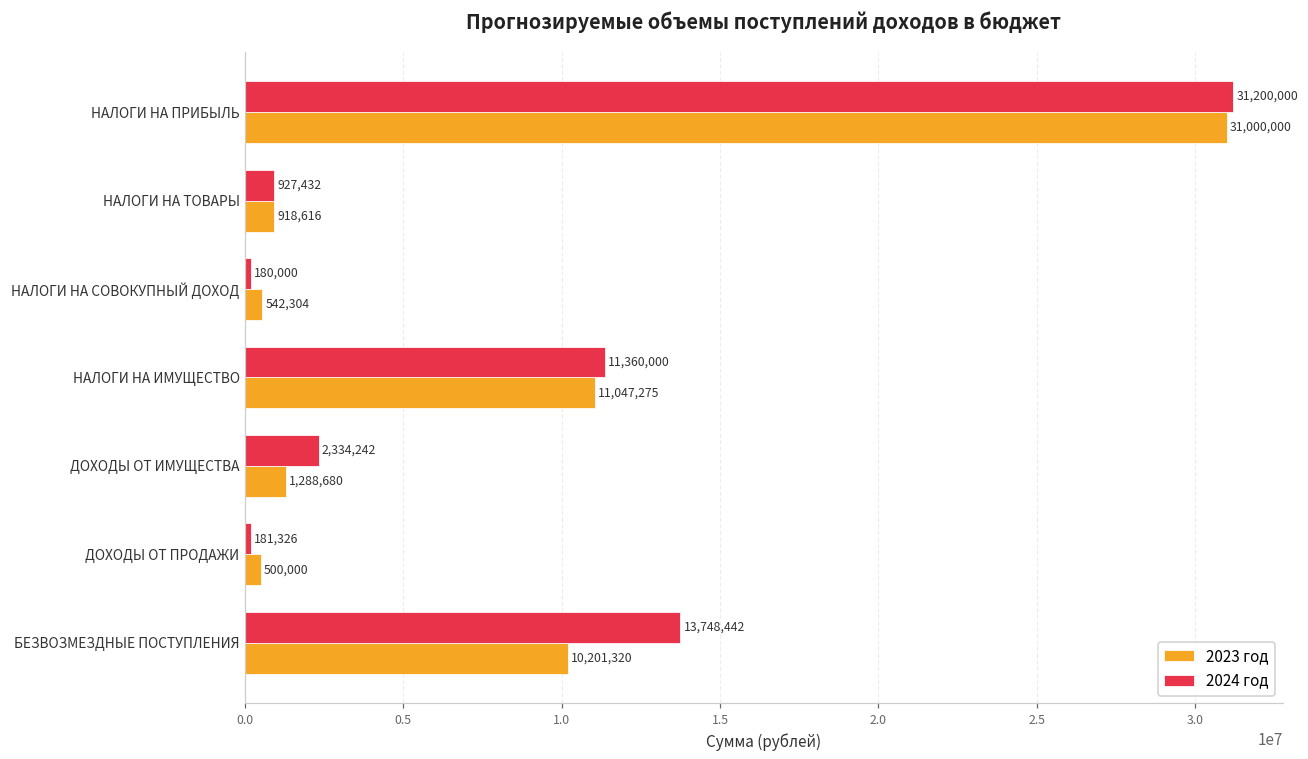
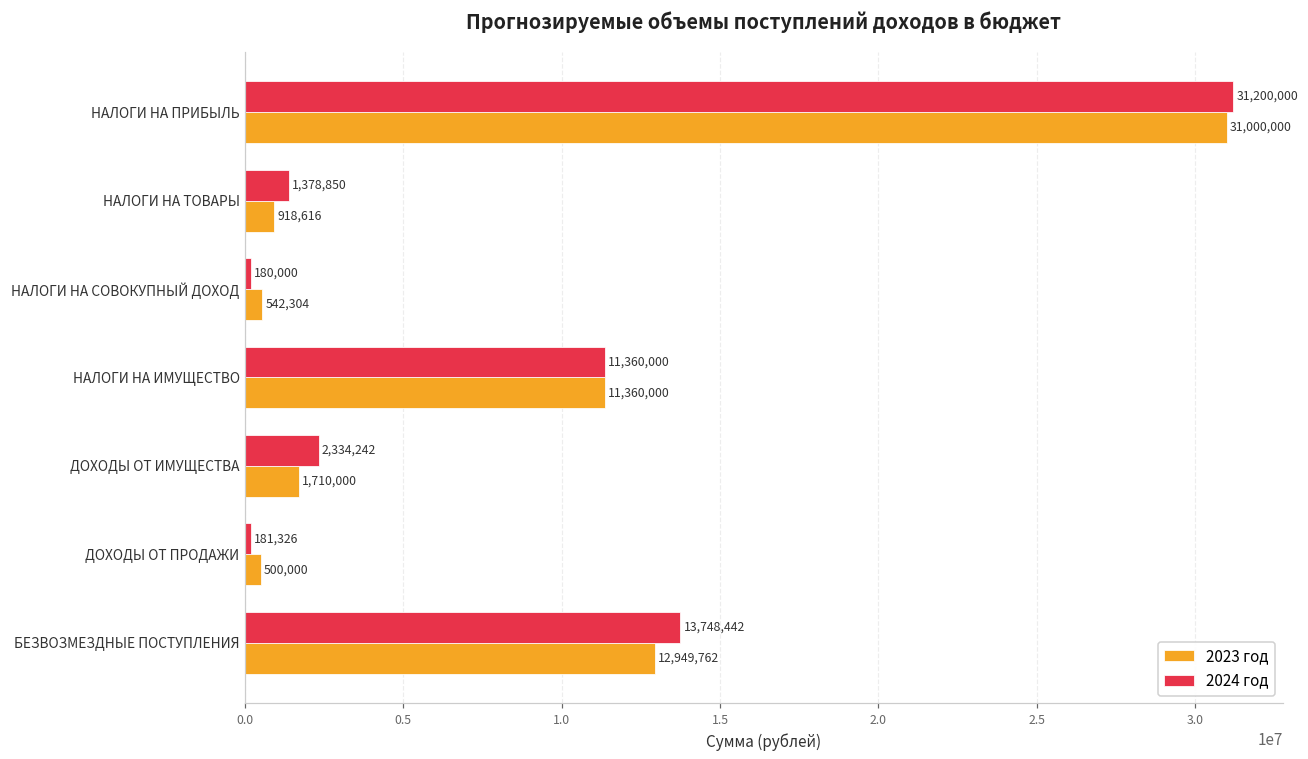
  {
    "2023 год": {
      "НАЛОГИ НА ПРИБЫЛЬ": "31,000,000",
      "НАЛОГИ НА ТОВАРЫ": "918,616",
      "НАЛОГИ НА СОВОКУПНЫЙ ДОХОД": "542,304",
-     "НАЛОГИ НА ИМУЩЕСТВО": "11,047,275",
-     "ДОХОДЫ ОТ ИМУЩЕСТВА": "1,288,680",
+     "НАЛОГИ НА ИМУЩЕСТВО": "11,360,000",
+     "ДОХОДЫ ОТ ИМУЩЕСТВА": "1,710,000",
      "ДОХОДЫ ОТ ПРОДАЖИ": "500,000",
-     "БЕЗВОЗМЕЗДНЫЕ ПОСТУПЛЕНИЯ": "10,201,320"
+     "БЕЗВОЗМЕЗДНЫЕ ПОСТУПЛЕНИЯ": "12,949,762"
    },
    "2024 год": {
      "НАЛОГИ НА ПРИБЫЛЬ": "31,200,000",
-     "НАЛОГИ НА ТОВАРЫ": "927,432",
+     "НАЛОГИ НА ТОВАРЫ": "1,378,850",
      "НАЛОГИ НА СОВОКУПНЫЙ ДОХОД": "180,000",
      "НАЛОГИ НА ИМУЩЕСТВО": "11,360,000",
      "ДОХОДЫ ОТ ИМУЩЕСТВА": "2,334,242",
      "ДОХОДЫ ОТ ПРОДАЖИ": "181,326",
      "БЕЗВОЗМЕЗДНЫЕ ПОСТУПЛЕНИЯ": "13,748,442"
    }
  }
